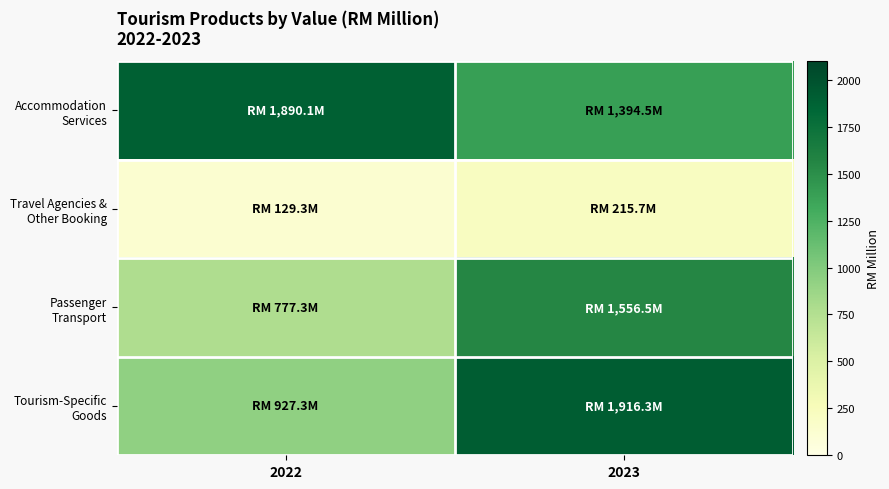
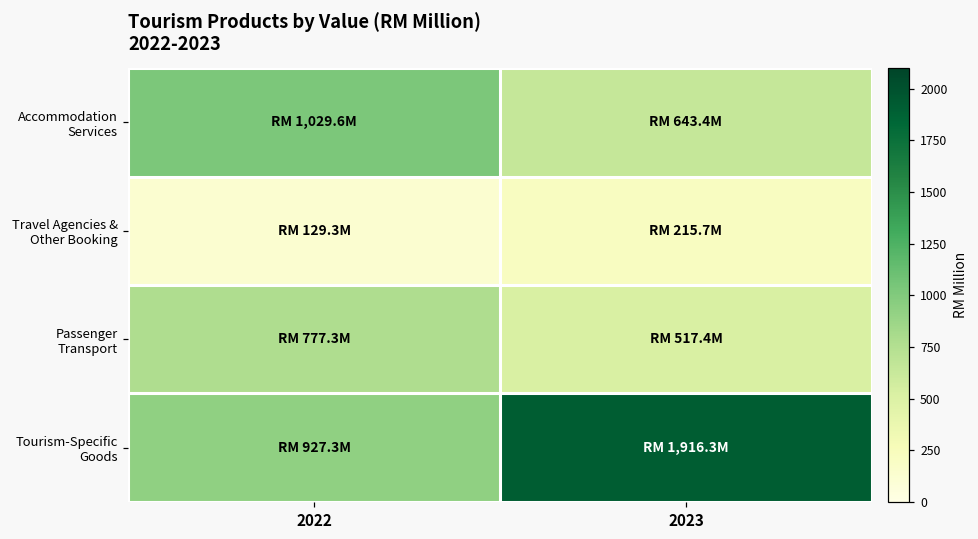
  {
    "Accommodation Services": {
-     "2022": "1,890.1M",
-     "2023": "1,394.5M"
+     "2022": "1,029.6M",
+     "2023": "643.4M"
    },
    "Travel Agencies & Other Booking": {
      "2022": "129.3M",
      "2023": "215.7M"
    },
    "Passenger Transport": {
      "2022": "777.3M",
-     "2023": "1,556.5M"
+     "2023": "517.4M"
    },
    "Tourism-Specific Goods": {
      "2022": "927.3M",
      "2023": "1,916.3M"
    }
  }
